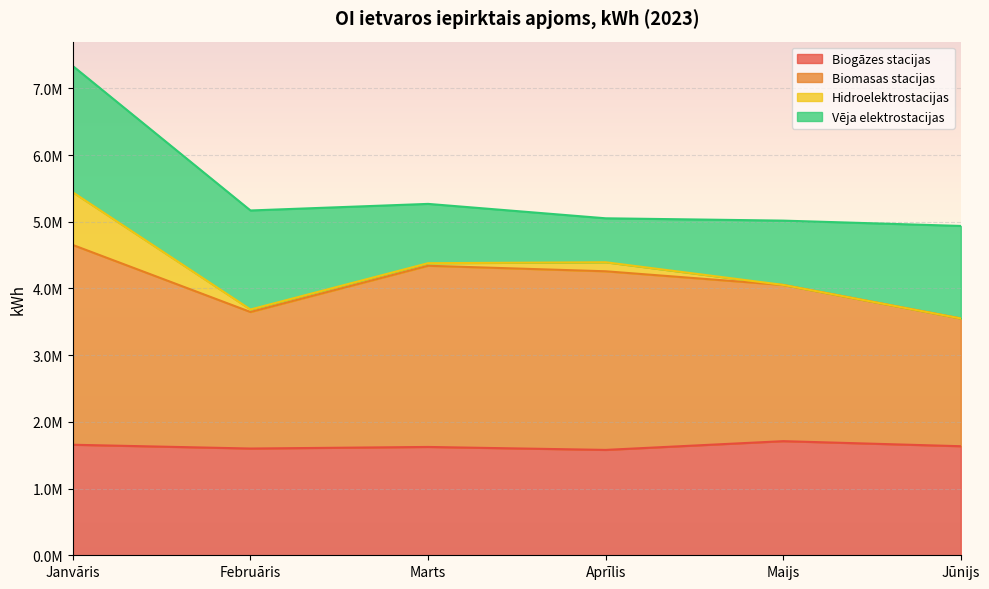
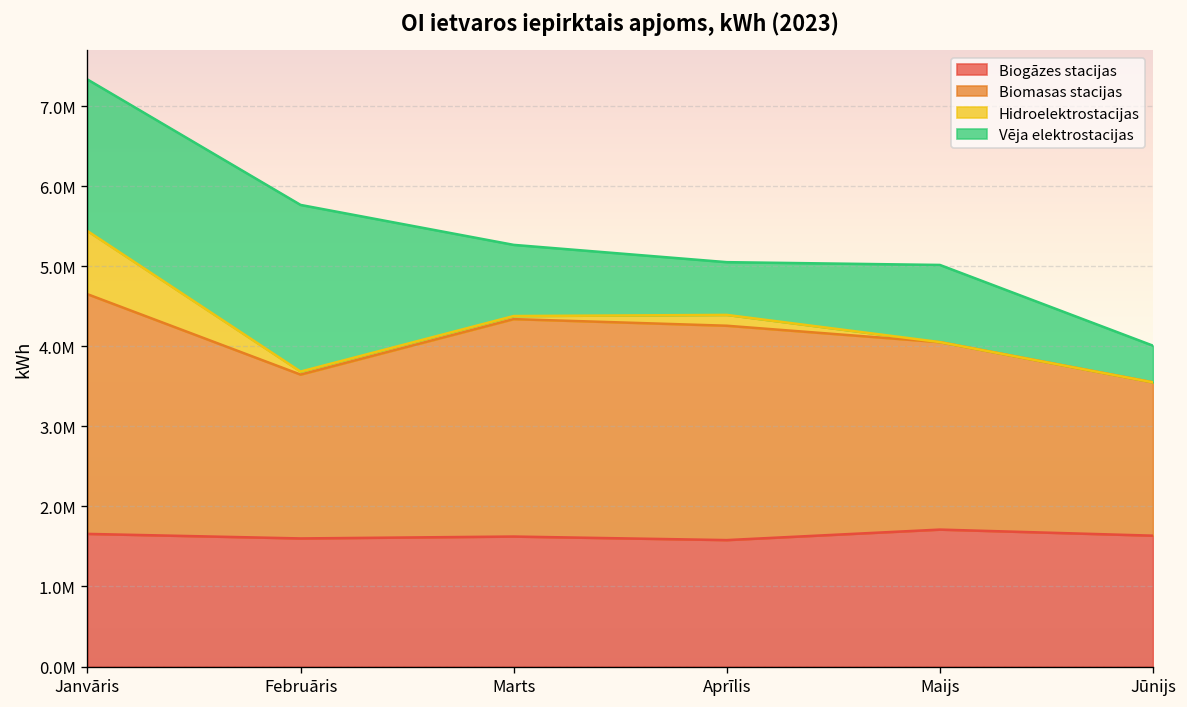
  {
    "Hidroelektrostacijas": {
      "Janvāris": 800000,
      "Marts": 0,
      "Aprīlis": 100000
    },
    "Vēja elektrostacijas": {
      "Janvāris": 1900000,
-     "Februāris": 1500000,
+     "Februāris": 2100000,
      "Marts": 900000,
      "Aprīlis": 700000,
      "Maijs": 1000000,
-     "Jūnijs": 1400000
+     "Jūnijs": 500000
    }
  }
